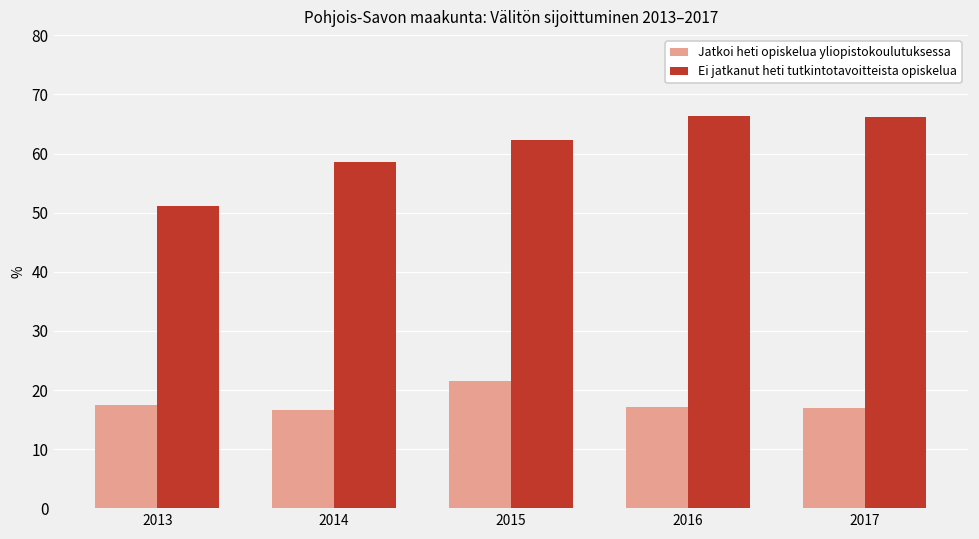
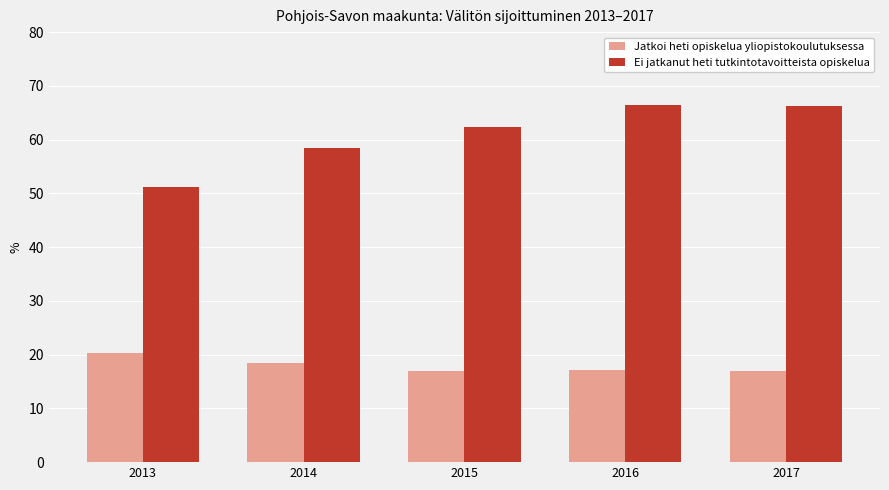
  {
    "Jatkoi heti opiskelua yliopistokoulutuksessa": {
-     "2013": 17,
-     "2014": 17,
-     "2015": 21,
+     "2013": 20,
+     "2014": 18,
+     "2015": 17,
      "2016": 17,
      "2017": 17
    },
    "Ei jatkanut heti tutkintotavoitteista opiskelua": {
      "2013": 51,
      "2014": 59,
      "2015": 62,
      "2016": 66,
      "2017": 66
    }
  }
